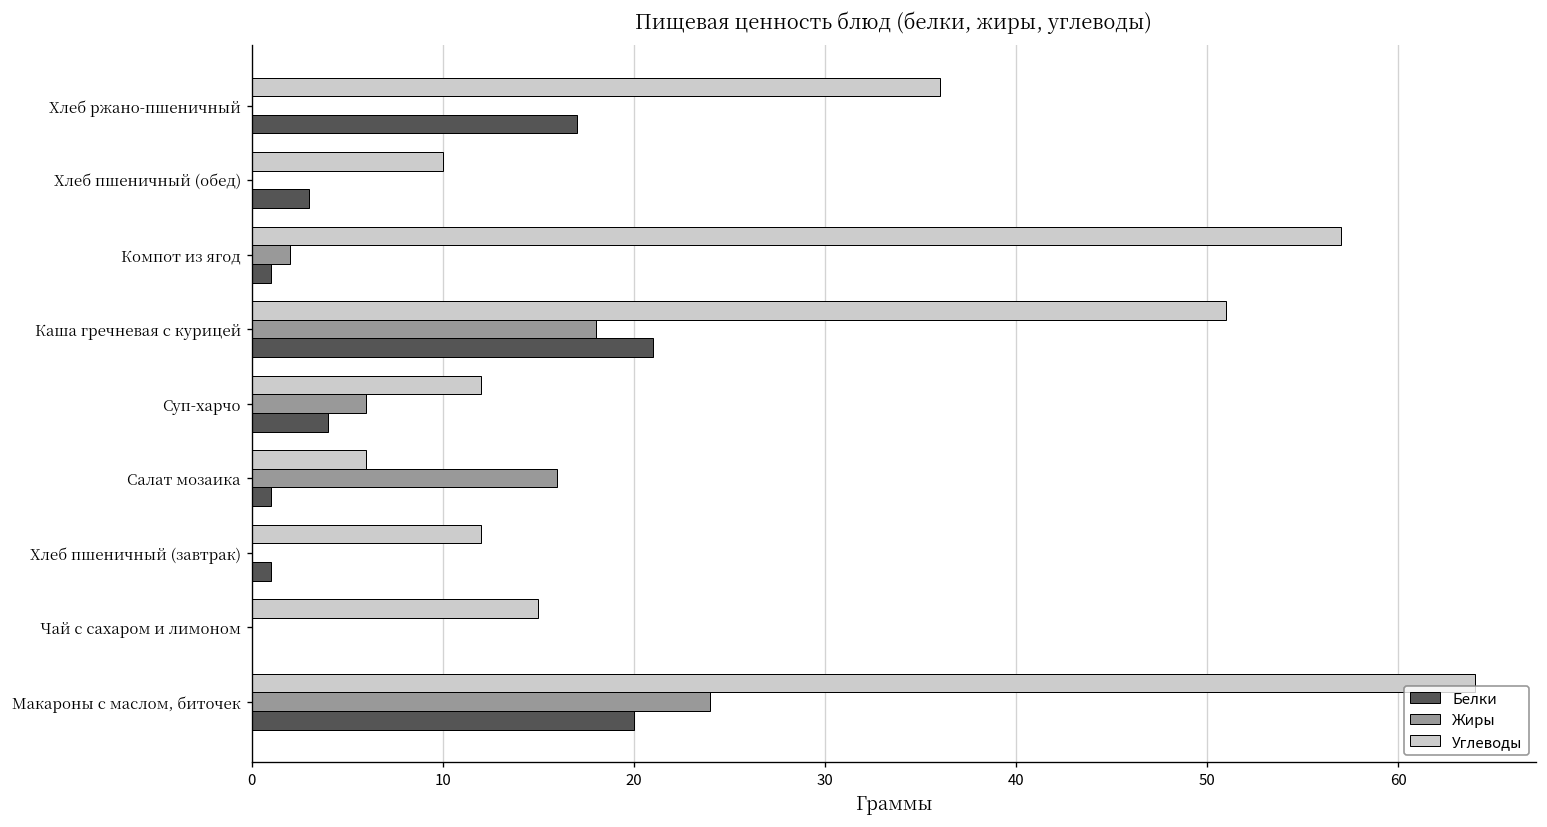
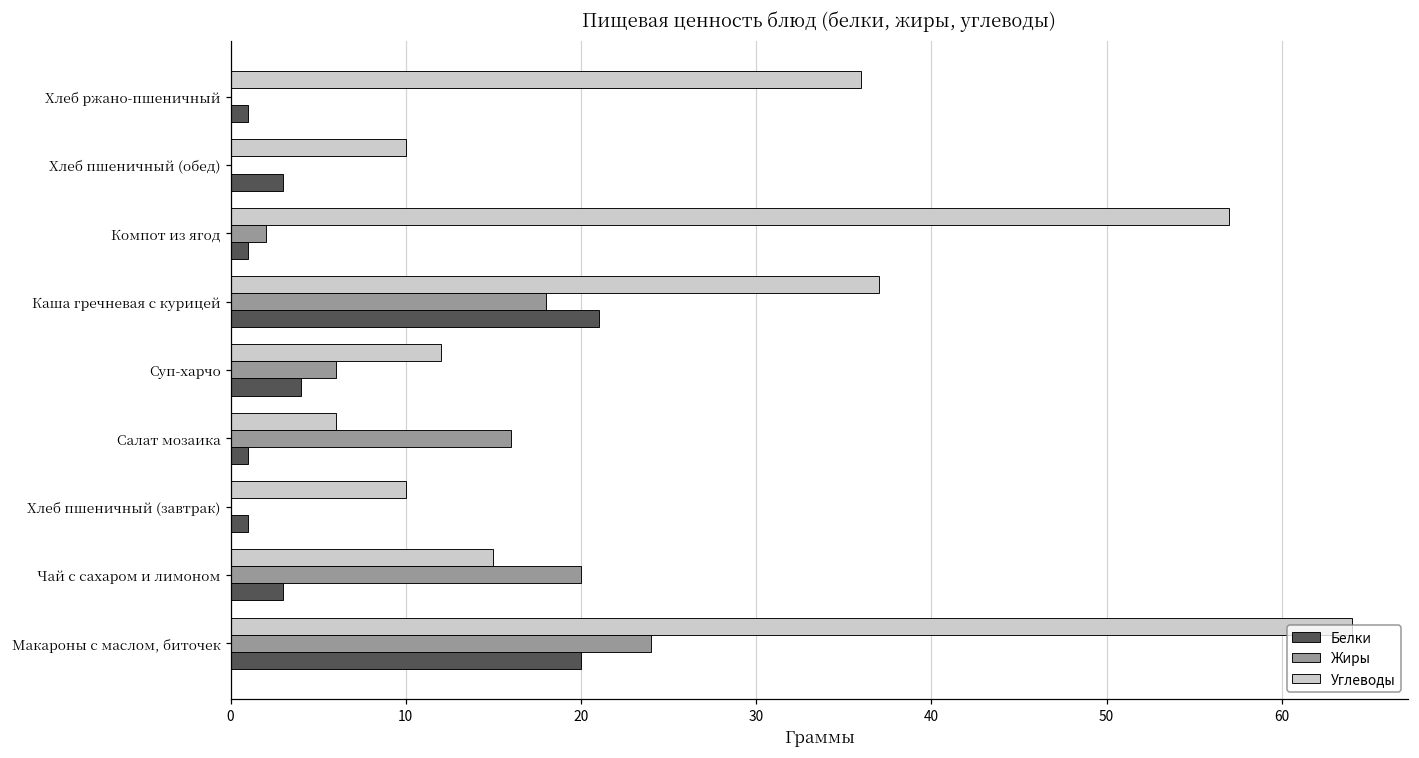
  {
    "Белки": {
-     "Хлеб ржано-пшеничный": 17,
+     "Хлеб ржано-пшеничный": 1,
      "Хлеб пшеничный (обед)": 3,
      "Компот из ягод": 1,
      "Каша гречневая с курицей": 21,
      "Суп-харчо": 4,
      "Салат мозаика": 1,
      "Хлеб пшеничный (завтрак)": 1,
-     "Чай с сахаром и лимоном": 0,
+     "Чай с сахаром и лимоном": 3,
      "Макароны с маслом, биточек": 20
    },
    "Жиры": {
      "Хлеб ржано-пшеничный": 0,
      "Хлеб пшеничный (обед)": 0,
      "Компот из ягод": 2,
      "Каша гречневая с курицей": 18,
      "Суп-харчо": 6,
      "Салат мозаика": 16,
      "Хлеб пшеничный (завтрак)": 0,
-     "Чай с сахаром и лимоном": 0,
+     "Чай с сахаром и лимоном": 20,
      "Макароны с маслом, биточек": 24
    },
    "Углеводы": {
      "Хлеб ржано-пшеничный": 36,
      "Хлеб пшеничный (обед)": 10,
      "Компот из ягод": 57,
-     "Каша гречневая с курицей": 51,
+     "Каша гречневая с курицей": 37,
      "Суп-харчо": 12,
      "Салат мозаика": 6,
-     "Хлеб пшеничный (завтрак)": 12,
+     "Хлеб пшеничный (завтрак)": 10,
      "Чай с сахаром и лимоном": 15
    }
  }
